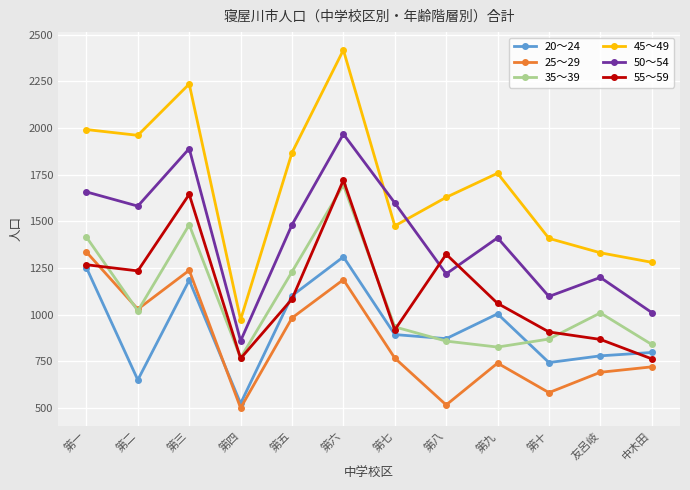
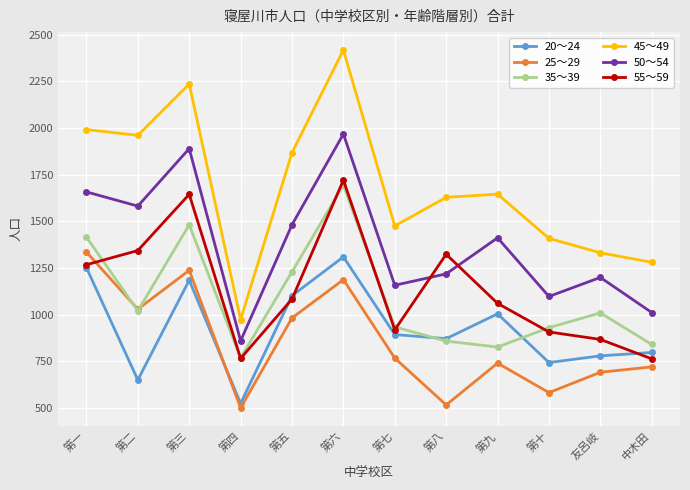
  {
    "20～24": {
      "第一": 1250,
      "第二": 650,
      "第三": 1180,
      "第四": 520,
      "第五": 1100,
      "第六": 1310,
      "第七": 890,
      "第九": 1000,
      "第十": 740,
      "友呂岐": 780,
      "中木田": 800
    },
    "25～29": {
      "第一": 1340,
      "第三": 1240,
      "第四": 500,
      "第五": 980,
      "第六": 1190,
      "第七": 770,
      "第八": 520,
      "第九": 740,
      "第十": 580,
      "友呂岐": 690,
      "中木田": 720
    },
    "35～39": {
      "第一": 1420,
      "第三": 1480,
      "第五": 1230,
      "第六": 1690,
      "第七": 930,
      "第九": 830,
-     "第十": 870,
+     "第十": 930,
      "友呂岐": 1010,
      "中木田": 840
    },
    "45～49": {
      "第一": 1990,
      "第二": 1960,
      "第三": 2240,
      "第四": 970,
      "第五": 1870,
      "第六": 2420,
      "第七": 1480,
      "第八": 1630,
-     "第九": 1760,
+     "第九": 1650,
      "第十": 1410,
      "友呂岐": 1330,
      "中木田": 1280
    },
    "50～54": {
      "第一": 1660,
      "第二": 1580,
      "第三": 1890,
      "第四": 860,
      "第五": 1480,
      "第六": 1970,
-     "第七": 1600,
+     "第七": 1160,
      "第八": 1220,
      "第九": 1410,
      "第十": 1100,
      "友呂岐": 1200,
      "中木田": 1010
    },
    "55～59": {
      "第一": 1270,
-     "第二": 1230,
+     "第二": 1340,
      "第三": 1640,
      "第五": 1080,
      "第六": 1720,
      "第七": 920,
      "第八": 1320,
      "第九": 1060,
      "第十": 910,
      "友呂岐": 870,
      "中木田": 760
    }
  }
